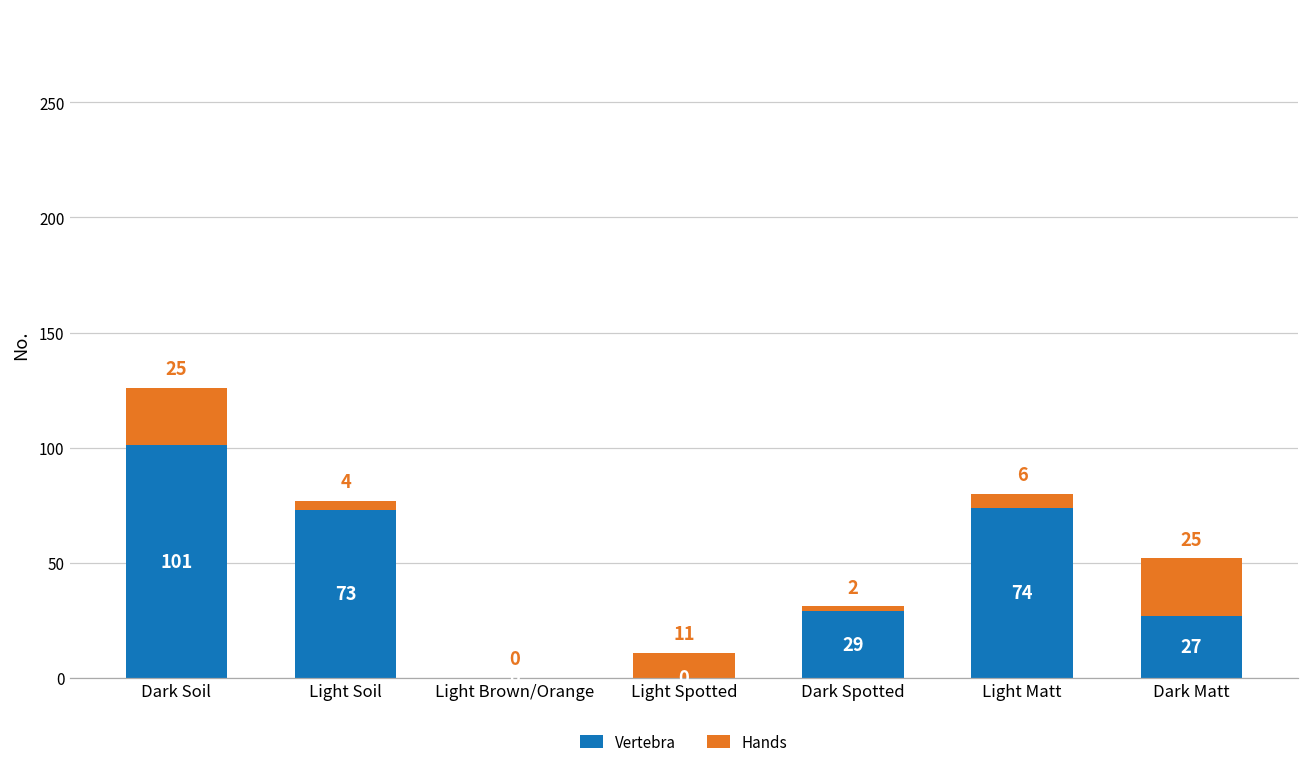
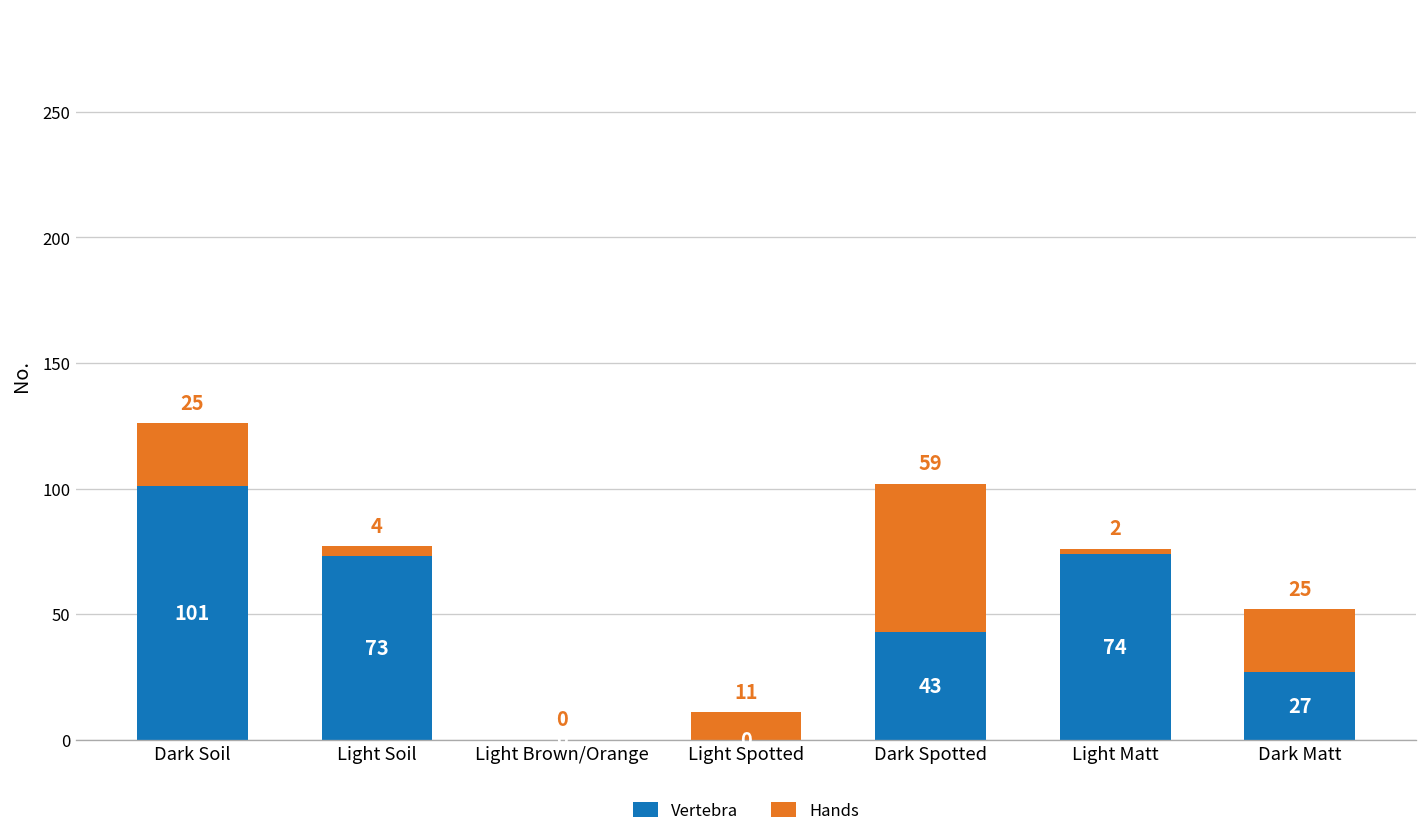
  {
    "Vertebra": {
      "Dark Soil": 101,
      "Light Soil": 73,
      "Light Brown/Orange": 0,
      "Light Spotted": 0,
-     "Dark Spotted": 29,
+     "Dark Spotted": 43,
      "Light Matt": 74,
      "Dark Matt": 27
    },
    "Hands": {
      "Dark Soil": 25,
      "Light Soil": 4,
      "Light Brown/Orange": 0,
      "Light Spotted": 11,
-     "Dark Spotted": 2,
-     "Light Matt": 6,
+     "Dark Spotted": 59,
+     "Light Matt": 2,
      "Dark Matt": 25
    }
  }
